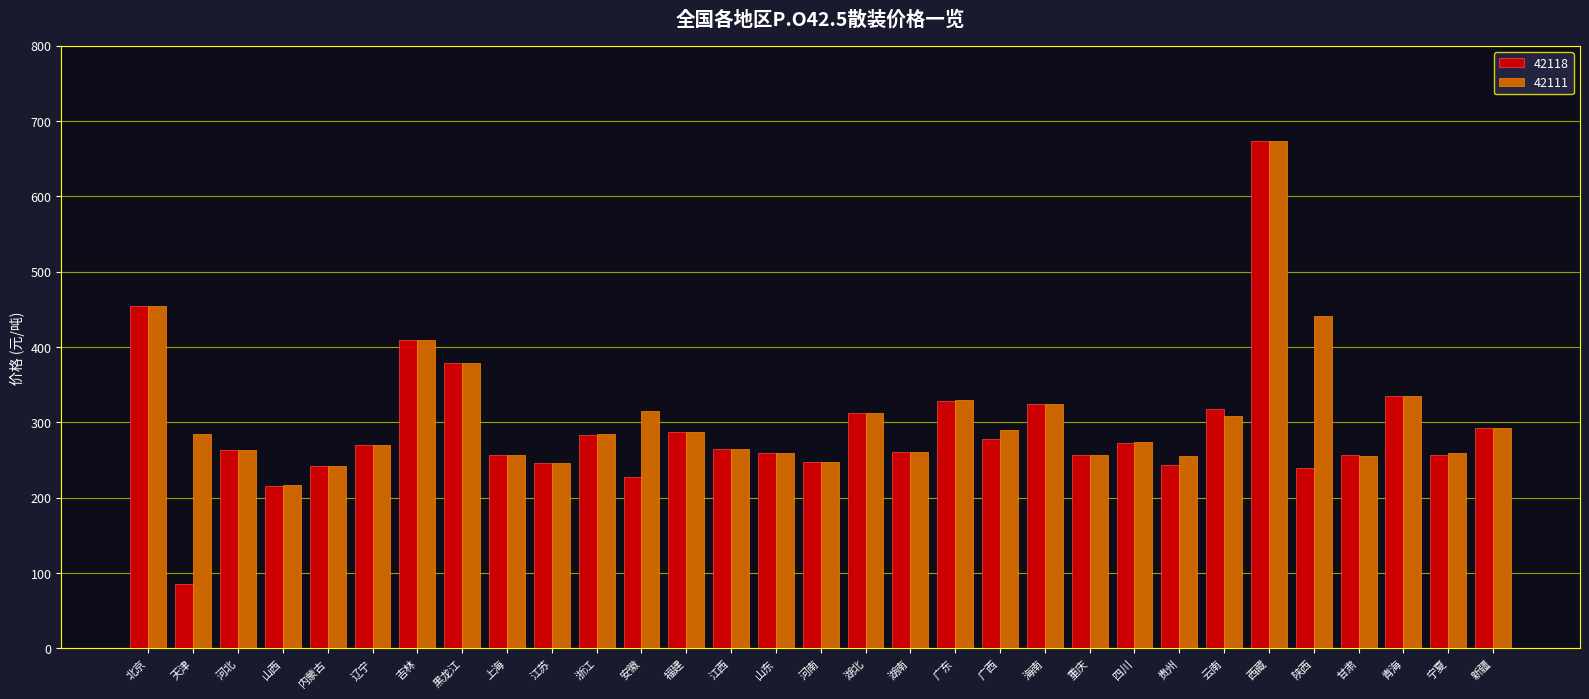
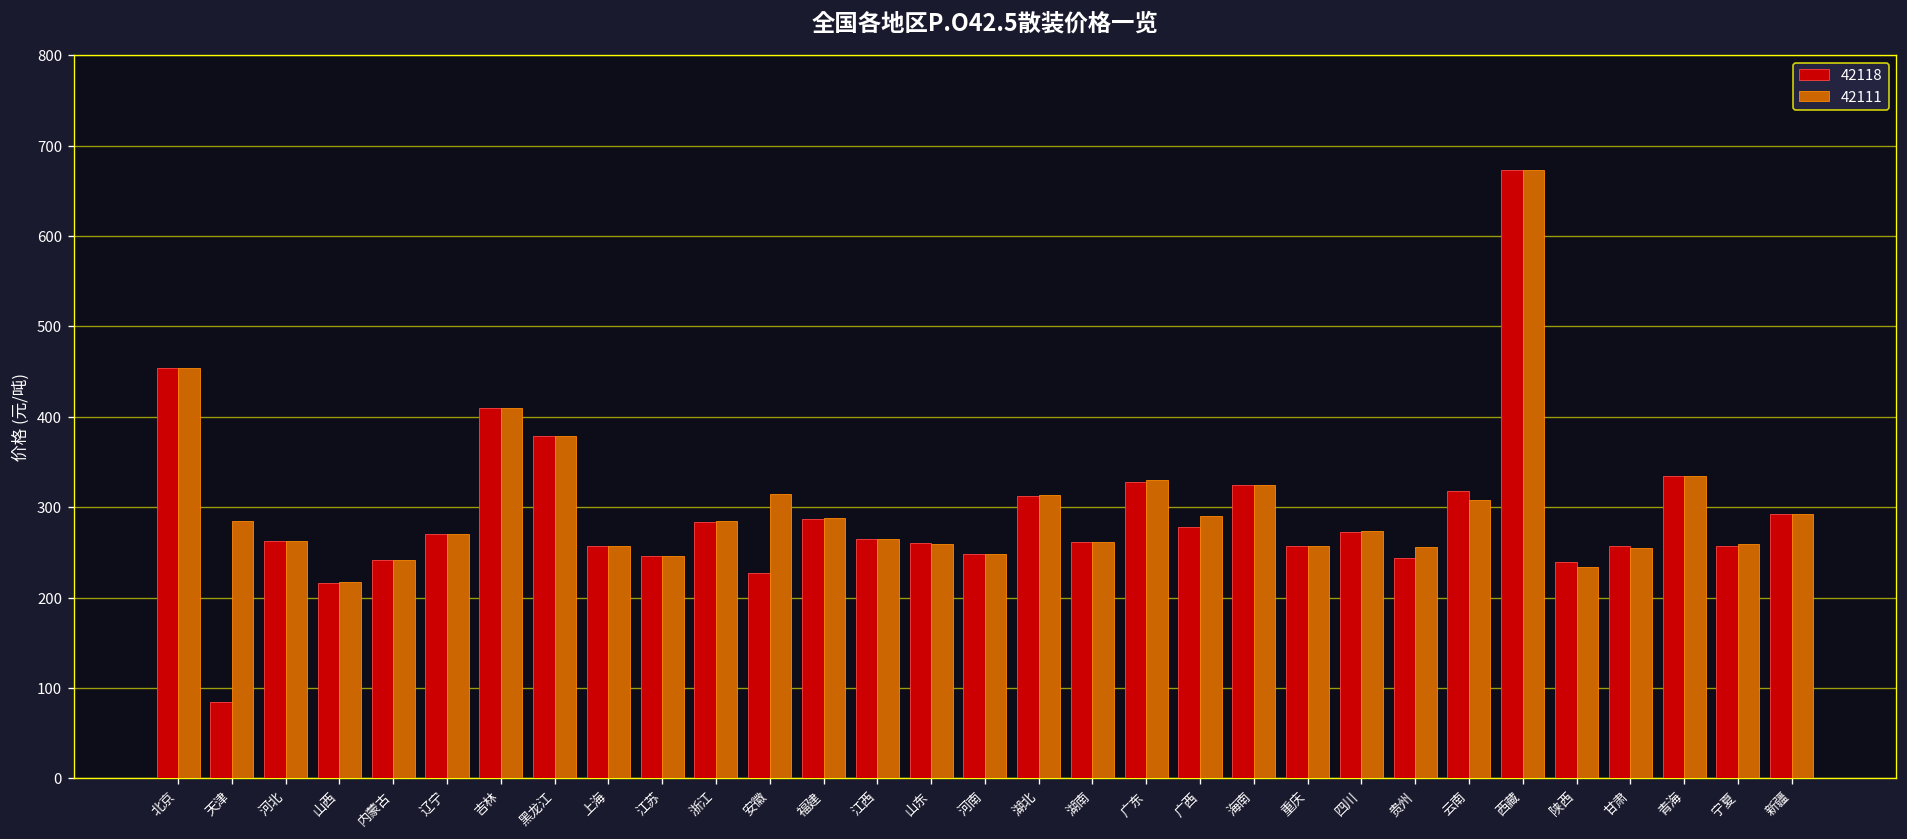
  {
    "42118": {
      "北京": 450,
      "天津": 90,
      "河北": 260,
      "山西": 220,
      "内蒙古": 240,
      "辽宁": 270,
      "吉林": 410,
      "黑龙江": 380,
      "上海": 260,
      "江苏": 250,
      "浙江": 280,
      "安徽": 230,
      "福建": 290,
      "江西": 270,
      "山东": 260,
      "河南": 250,
      "湖北": 310,
      "湖南": 260,
      "广东": 330,
      "广西": 280,
      "海南": 330,
      "重庆": 260,
      "四川": 270,
      "贵州": 240,
      "云南": 320,
      "西藏": 670,
      "陕西": 240,
      "甘肃": 260,
      "青海": 340,
      "宁夏": 260,
      "新疆": 290
    },
    "42111": {
      "北京": 450,
      "天津": 290,
      "河北": 260,
      "山西": 220,
      "内蒙古": 240,
      "辽宁": 270,
      "吉林": 410,
      "黑龙江": 380,
      "上海": 260,
      "江苏": 250,
      "浙江": 290,
      "安徽": 320,
      "福建": 290,
      "江西": 270,
      "山东": 260,
      "河南": 250,
      "湖北": 310,
      "湖南": 260,
      "广东": 330,
      "广西": 290,
      "海南": 330,
      "重庆": 260,
      "四川": 270,
      "贵州": 260,
      "云南": 310,
      "西藏": 670,
-     "陕西": 440,
+     "陕西": 230,
      "甘肃": 260,
      "青海": 340,
      "宁夏": 260,
      "新疆": 290
    }
  }
